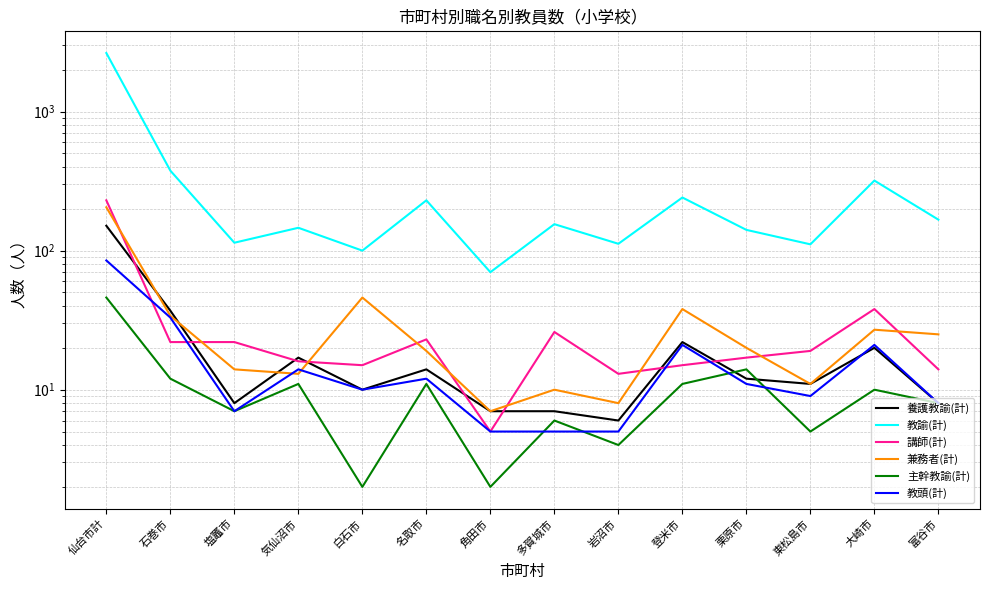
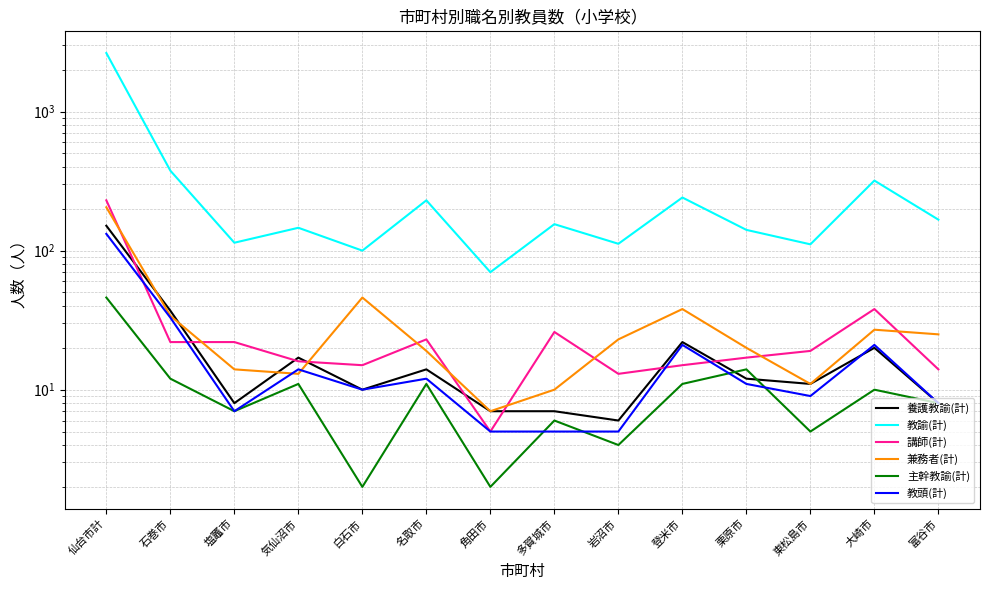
  {
    "養護教諭(計)": {
      "仙台市計": 150,
      "石巻市": 37,
      "塩竈市": 8,
      "気仙沼市": 17,
      "名取市": 14,
      "多賀城市": 7,
      "岩沼市": 6,
      "登米市": 22,
      "栗原市": 12,
      "大崎市": 20
    },
    "教諭(計)": {
      "仙台市計": 2600,
      "石巻市": 380,
      "塩竈市": 110,
      "気仙沼市": 150,
      "白石市": 100,
      "名取市": 230,
      "角田市": 70,
      "多賀城市": 160,
      "岩沼市": 110,
      "登米市": 240,
      "栗原市": 140,
      "東松島市": 110,
      "大崎市": 320,
      "富谷市": 170
    },
    "講師(計)": {
      "仙台市計": 230,
      "石巻市": 22,
      "塩竈市": 22,
      "気仙沼市": 16,
      "白石市": 15,
      "名取市": 23,
      "多賀城市": 26,
      "岩沼市": 13,
      "登米市": 15,
      "栗原市": 17,
      "東松島市": 19,
      "大崎市": 38,
      "富谷市": 14
    },
    "兼務者(計)": {
      "仙台市計": 210,
      "塩竈市": 14,
      "気仙沼市": 13,
      "白石市": 46,
      "名取市": 19,
      "多賀城市": 10,
-     "岩沼市": 8,
+     "岩沼市": 23,
      "登米市": 38,
      "栗原市": 20,
      "大崎市": 27,
      "富谷市": 25
    },
    "主幹教諭(計)": {
      "仙台市計": 46,
      "石巻市": 12,
      "気仙沼市": 11,
      "白石市": 2,
      "名取市": 11,
      "角田市": 2,
      "多賀城市": 6,
      "岩沼市": 4,
      "登米市": 11,
      "栗原市": 14,
      "東松島市": 5,
      "大崎市": 10
    },
    "教頭(計)": {
-     "仙台市計": 90,
+     "仙台市計": 130,
      "気仙沼市": 14,
      "名取市": 12,
      "多賀城市": 5,
      "岩沼市": 5,
      "登米市": 21,
      "栗原市": 11,
      "東松島市": 9,
      "大崎市": 21
    }
  }
